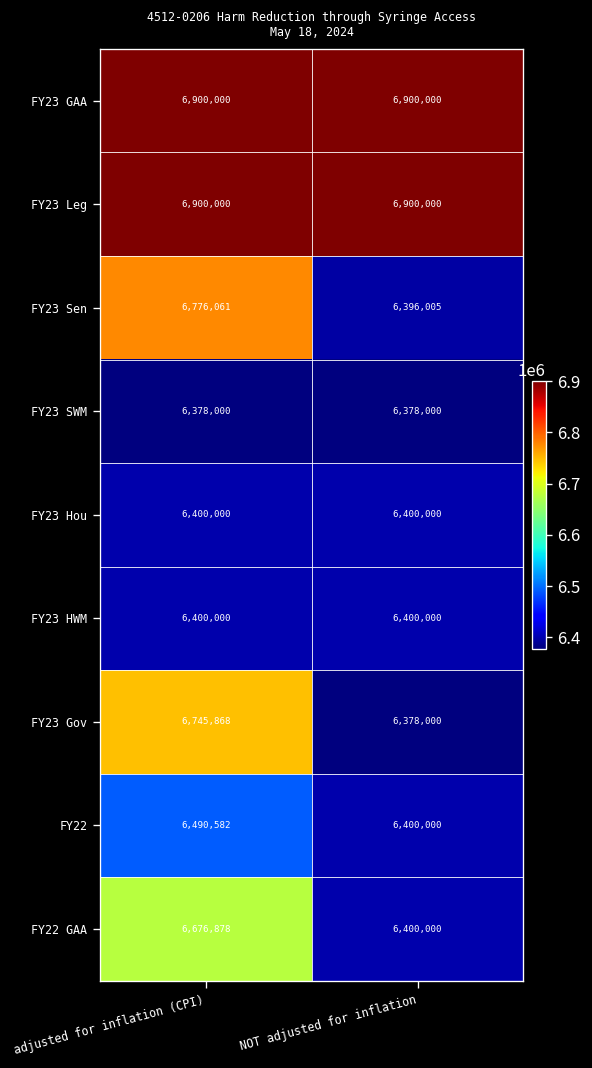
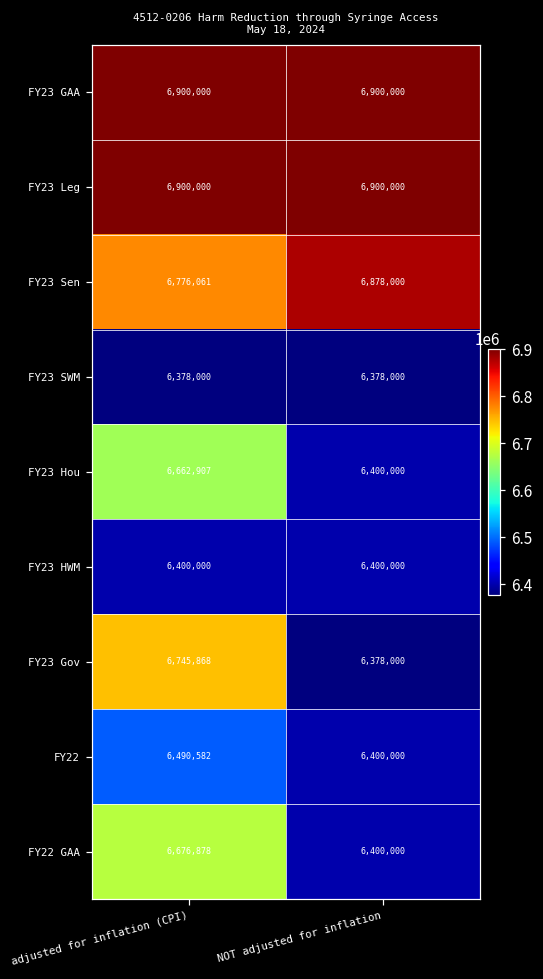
  {
    "FY23 GAA": {
      "adjusted for inflation (CPI)": "6,900,000",
      "NOT adjusted for inflation": "6,900,000"
    },
    "FY23 Leg": {
      "adjusted for inflation (CPI)": "6,900,000",
      "NOT adjusted for inflation": "6,900,000"
    },
    "FY23 Sen": {
      "adjusted for inflation (CPI)": "6,776,061",
-     "NOT adjusted for inflation": "6,396,005"
+     "NOT adjusted for inflation": "6,878,000"
    },
    "FY23 SWM": {
      "adjusted for inflation (CPI)": "6,378,000",
      "NOT adjusted for inflation": "6,378,000"
    },
    "FY23 Hou": {
-     "adjusted for inflation (CPI)": "6,400,000",
+     "adjusted for inflation (CPI)": "6,662,907",
      "NOT adjusted for inflation": "6,400,000"
    },
    "FY23 HWM": {
      "adjusted for inflation (CPI)": "6,400,000",
      "NOT adjusted for inflation": "6,400,000"
    },
    "FY23 Gov": {
      "adjusted for inflation (CPI)": "6,745,868",
      "NOT adjusted for inflation": "6,378,000"
    },
    "FY22": {
      "adjusted for inflation (CPI)": "6,490,582",
      "NOT adjusted for inflation": "6,400,000"
    },
    "FY22 GAA": {
      "adjusted for inflation (CPI)": "6,676,878",
      "NOT adjusted for inflation": "6,400,000"
    }
  }
